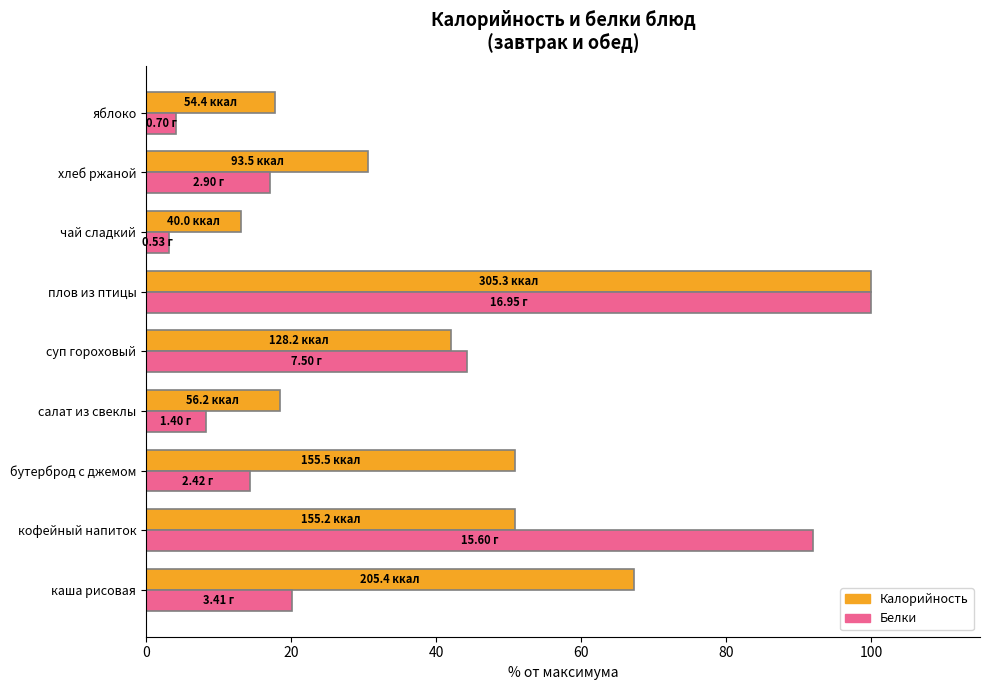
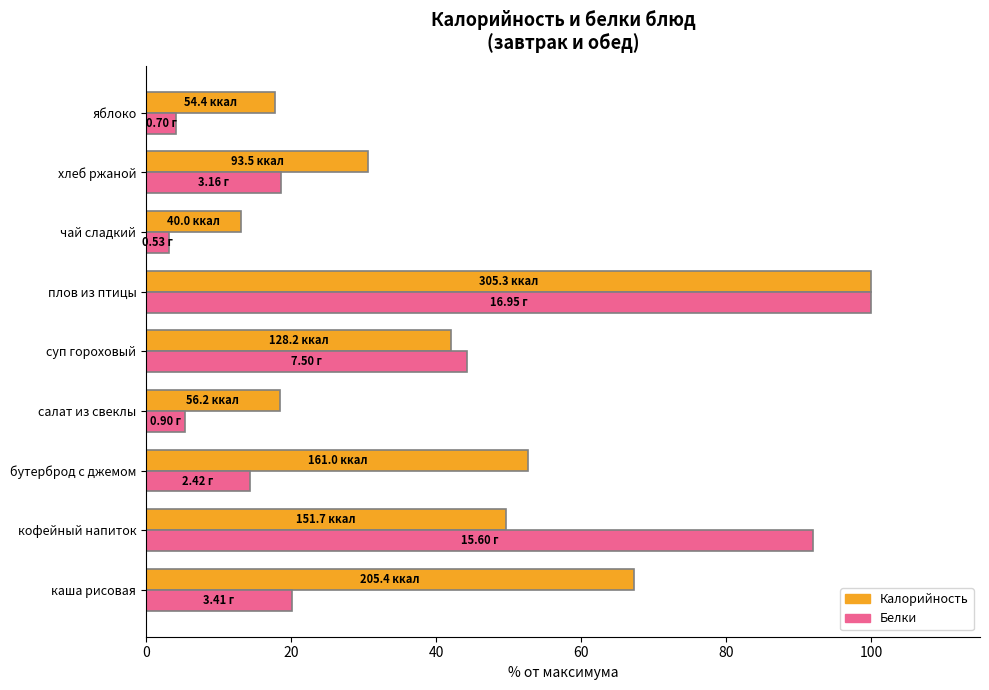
  {
    "Калорийность": {
-     "бутерброд с джемом": 155.5,
-     "кофейный напиток": 155.2
+     "бутерброд с джемом": 161.0,
+     "кофейный напиток": 151.7
    },
    "Белки": {
-     "хлеб ржаной": 2.90,
-     "салат из свеклы": 1.40
+     "хлеб ржаной": 3.16,
+     "салат из свеклы": 0.90
    }
  }
